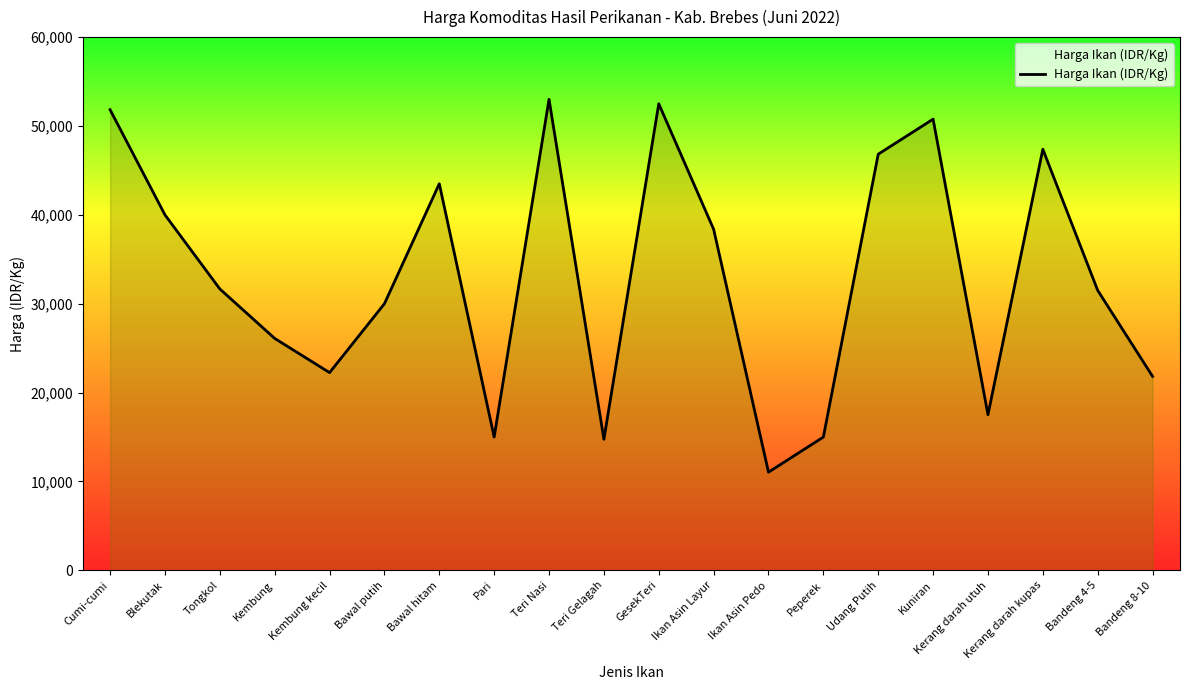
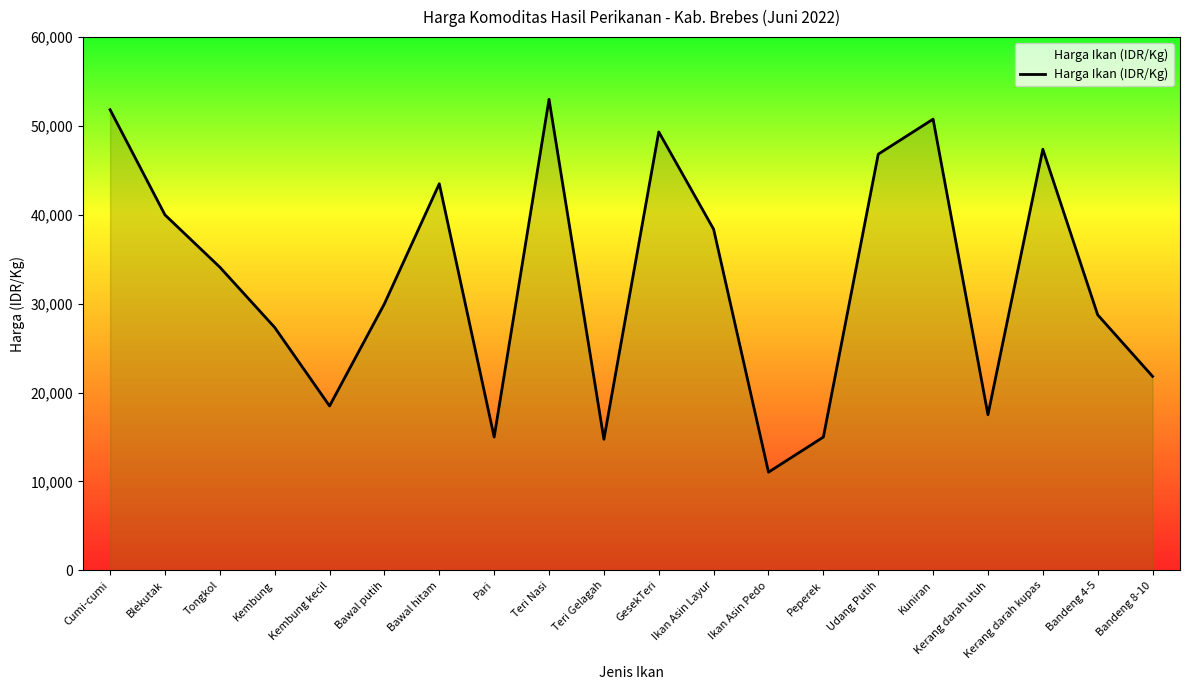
  {
    "Cumi-cumi": "52,000",
    "Blekutak": "40,000",
-   "Tongkol": "32,000",
-   "Kembung": "26,000",
-   "Kembung kecil": "22,000",
+   "Tongkol": "34,000",
+   "Kembung": "27,000",
+   "Kembung kecil": "19,000",
    "Bawal putih": "30,000",
    "Bawal hitam": "44,000",
    "Pari": "15,000",
    "Teri Nasi": "53,000",
    "Teri Gelagah": "15,000",
-   "GesekTeri": "52,000",
+   "GesekTeri": "49,000",
    "Ikan Asin Layur": "38,000",
    "Ikan Asin Pedo": "11,000",
    "Peperek": "15,000",
    "Udang Putih": "47,000",
    "Kuniran": "51,000",
    "Kerang darah utuh": "18,000",
    "Kerang darah kupas": "47,000",
-   "Bandeng 4-5": "32,000",
+   "Bandeng 4-5": "29,000",
    "Bandeng 8-10": "22,000"
  }
